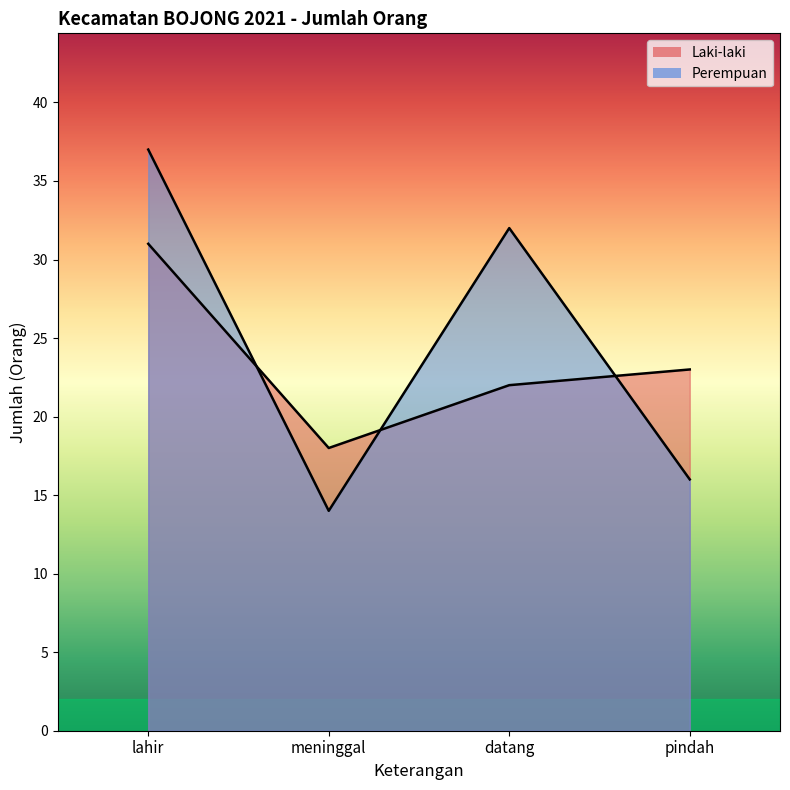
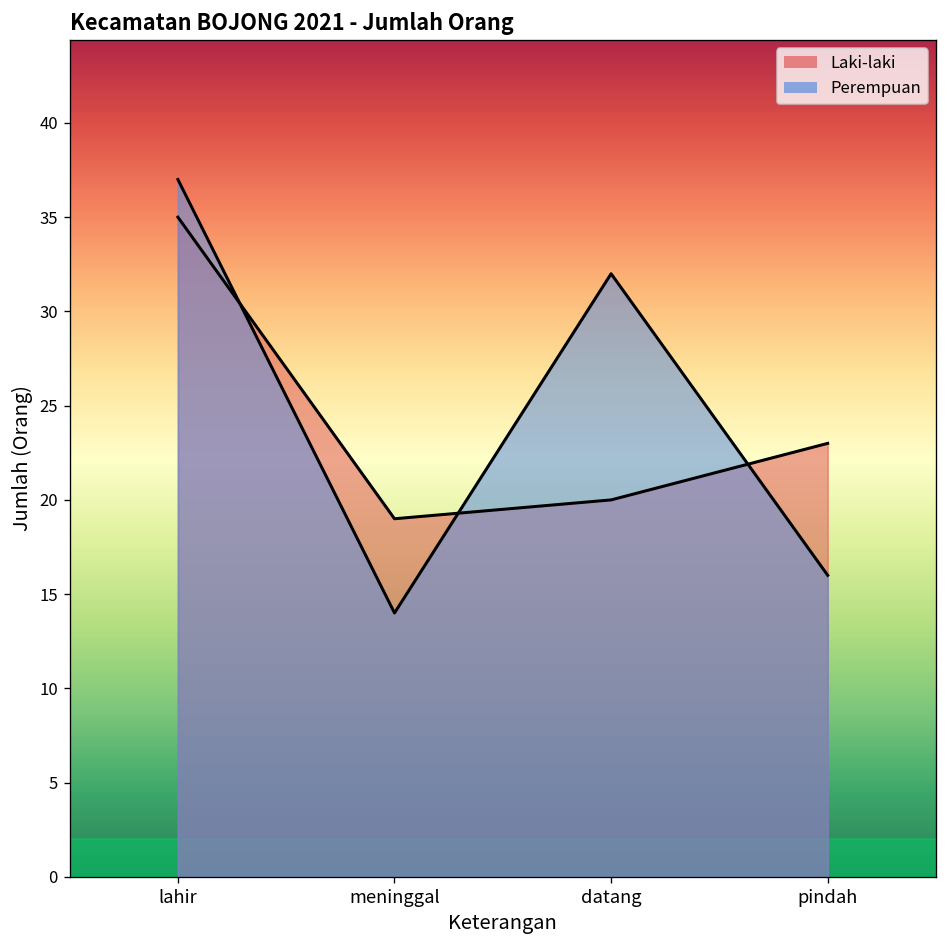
  {
    "Laki-laki": {
-     "lahir": 31,
-     "meninggal": 18,
-     "datang": 22,
+     "lahir": 35,
+     "meninggal": 19,
+     "datang": 20,
      "pindah": 23
    },
    "Perempuan": {
      "lahir": 37,
      "meninggal": 14,
      "datang": 32,
      "pindah": 16
    }
  }
